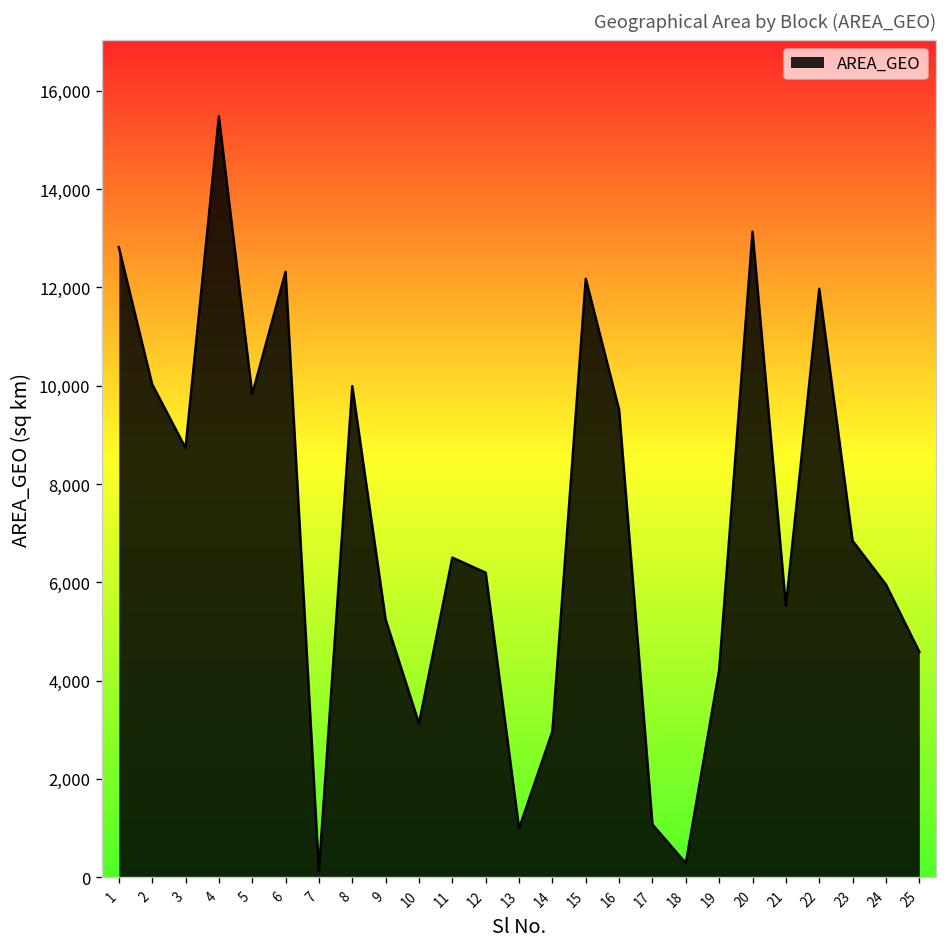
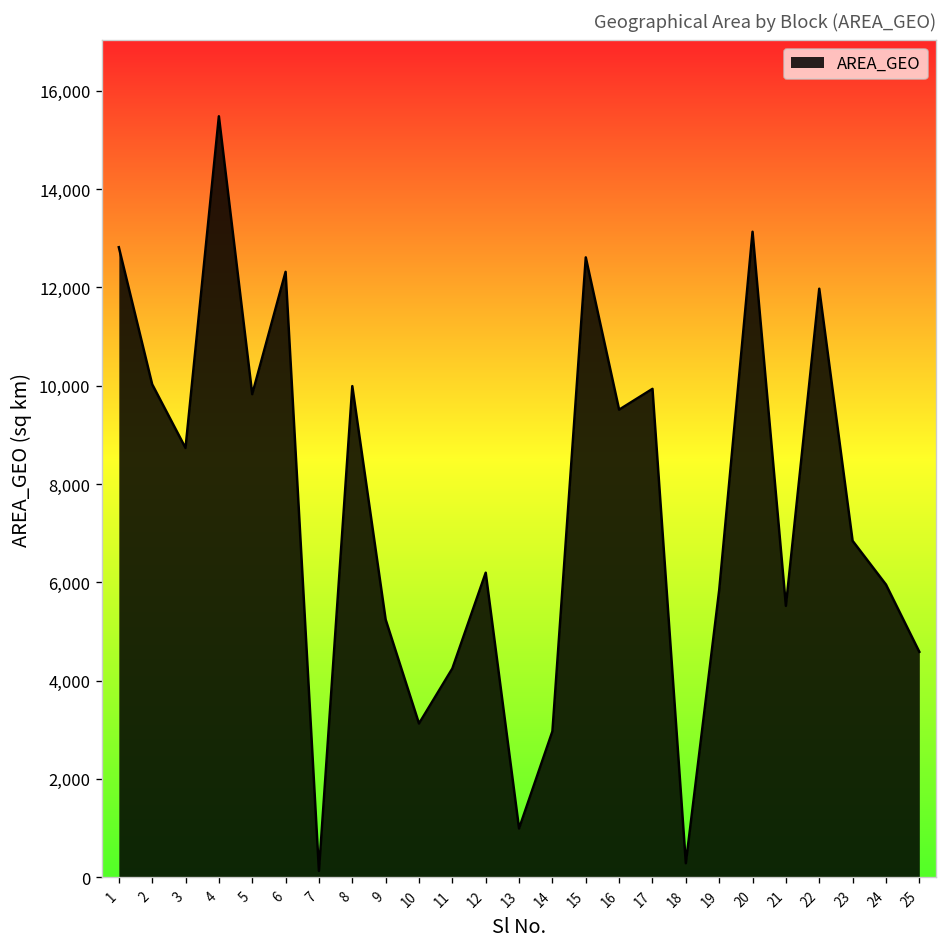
  {
    "1": "12,800",
    "2": "10,000",
    "3": "8,700",
    "4": "15,500",
    "5": "9,800",
    "6": "12,300",
    "7": "100",
    "8": "10,000",
    "9": "5,200",
    "10": "3,100",
-   "11": "6,500",
+   "11": "4,200",
    "12": "6,200",
    "13": "1,000",
    "14": "3,000",
-   "15": "12,200",
+   "15": "12,600",
    "16": "9,500",
-   "17": "1,100",
+   "17": "9,900",
    "18": "300",
-   "19": "4,200",
+   "19": "5,800",
    "20": "13,100",
    "21": "5,500",
    "22": "12,000",
    "23": "6,800",
    "24": "6,000",
    "25": "4,600"
  }
